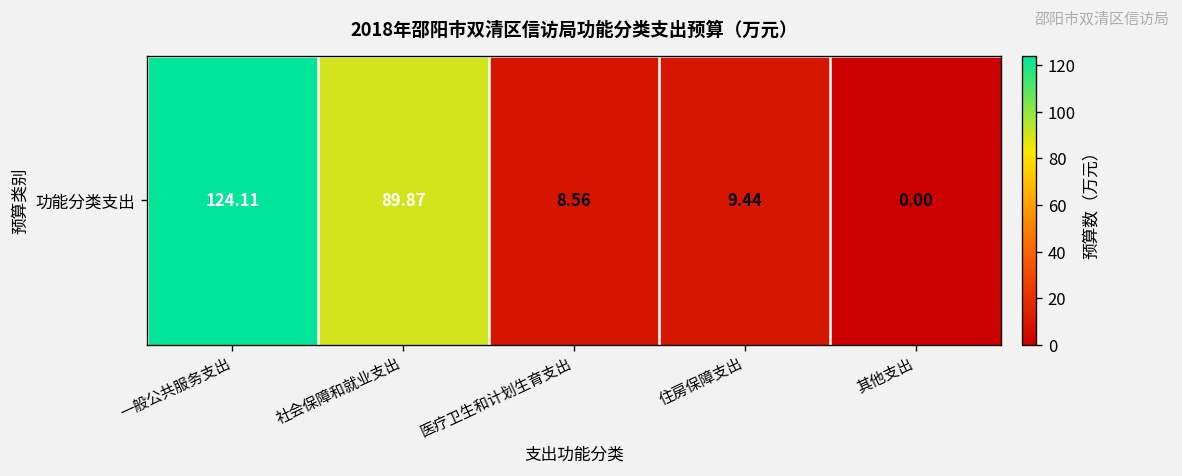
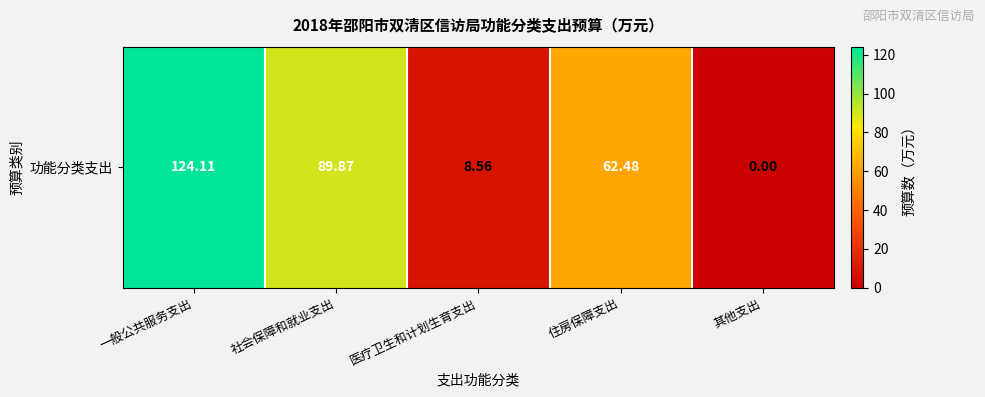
  {
    "功能分类支出": {
      "一般公共服务支出": 124.11,
      "社会保障和就业支出": 89.87,
      "医疗卫生和计划生育支出": 8.56,
-     "住房保障支出": 9.44,
+     "住房保障支出": 62.48,
      "其他支出": 0.00
    }
  }
